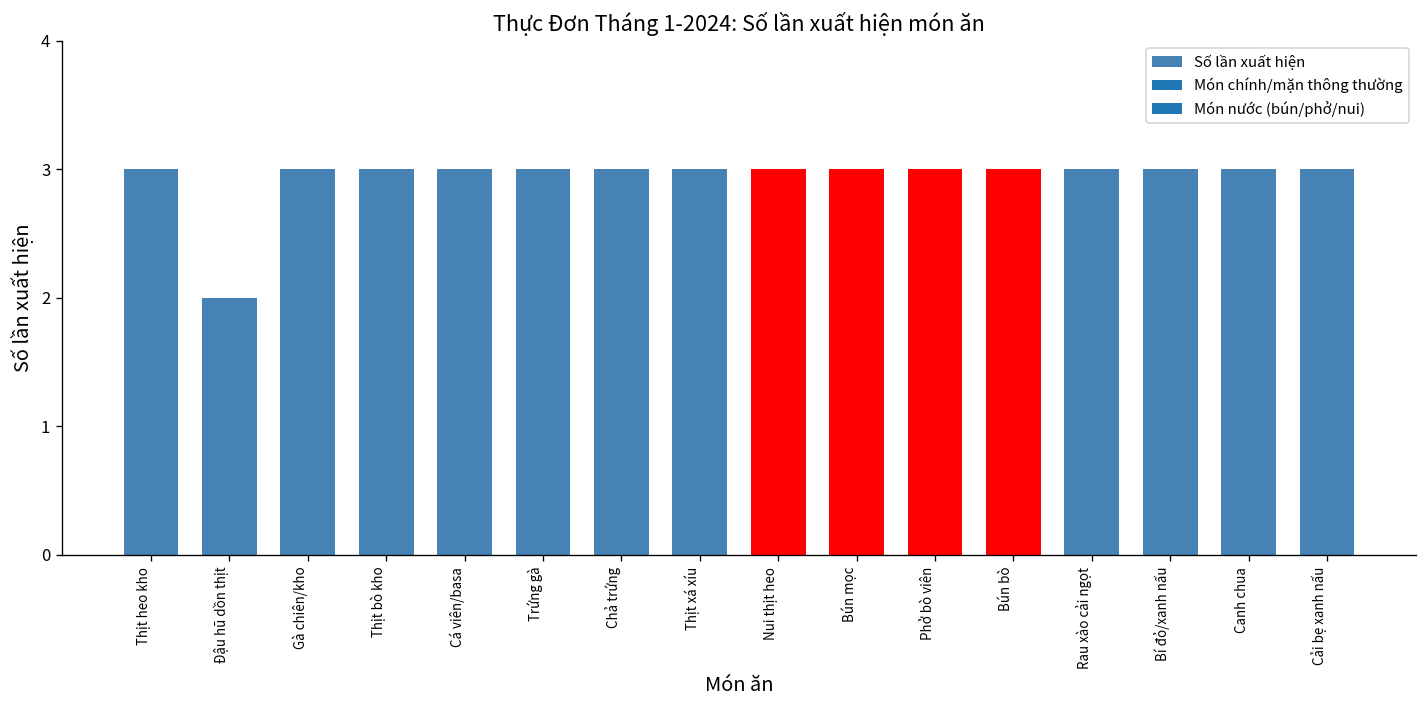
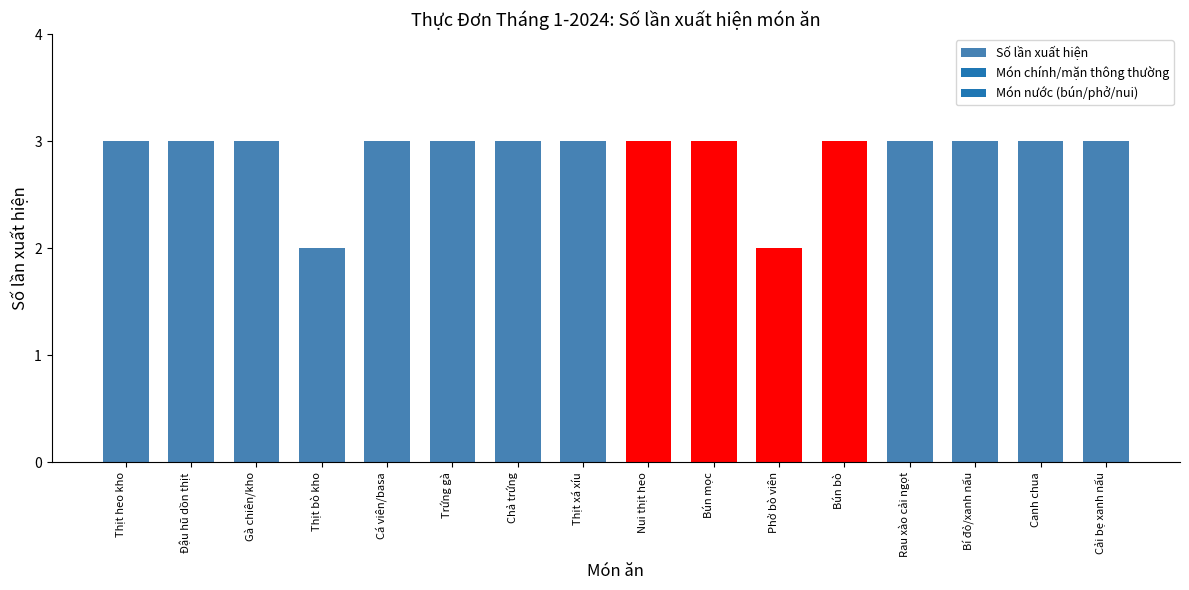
  {
    "Thịt heo kho": 3,
-   "Đậu hũ dồn thịt": 2,
+   "Đậu hũ dồn thịt": 3,
    "Gà chiên/kho": 3,
-   "Thịt bò kho": 3,
+   "Thịt bò kho": 2,
    "Cá viên/basa": 3,
    "Trứng gà": 3,
    "Chả trứng": 3,
    "Thịt xá xíu": 3,
    "Nui thịt heo": 3,
    "Bún mọc": 3,
-   "Phở bò viên": 3,
+   "Phở bò viên": 2,
    "Bún bò": 3,
    "Rau xào cải ngọt": 3,
    "Bí đỏ/xanh nấu": 3,
    "Canh chua": 3,
    "Cải bẹ xanh nấu": 3
  }
